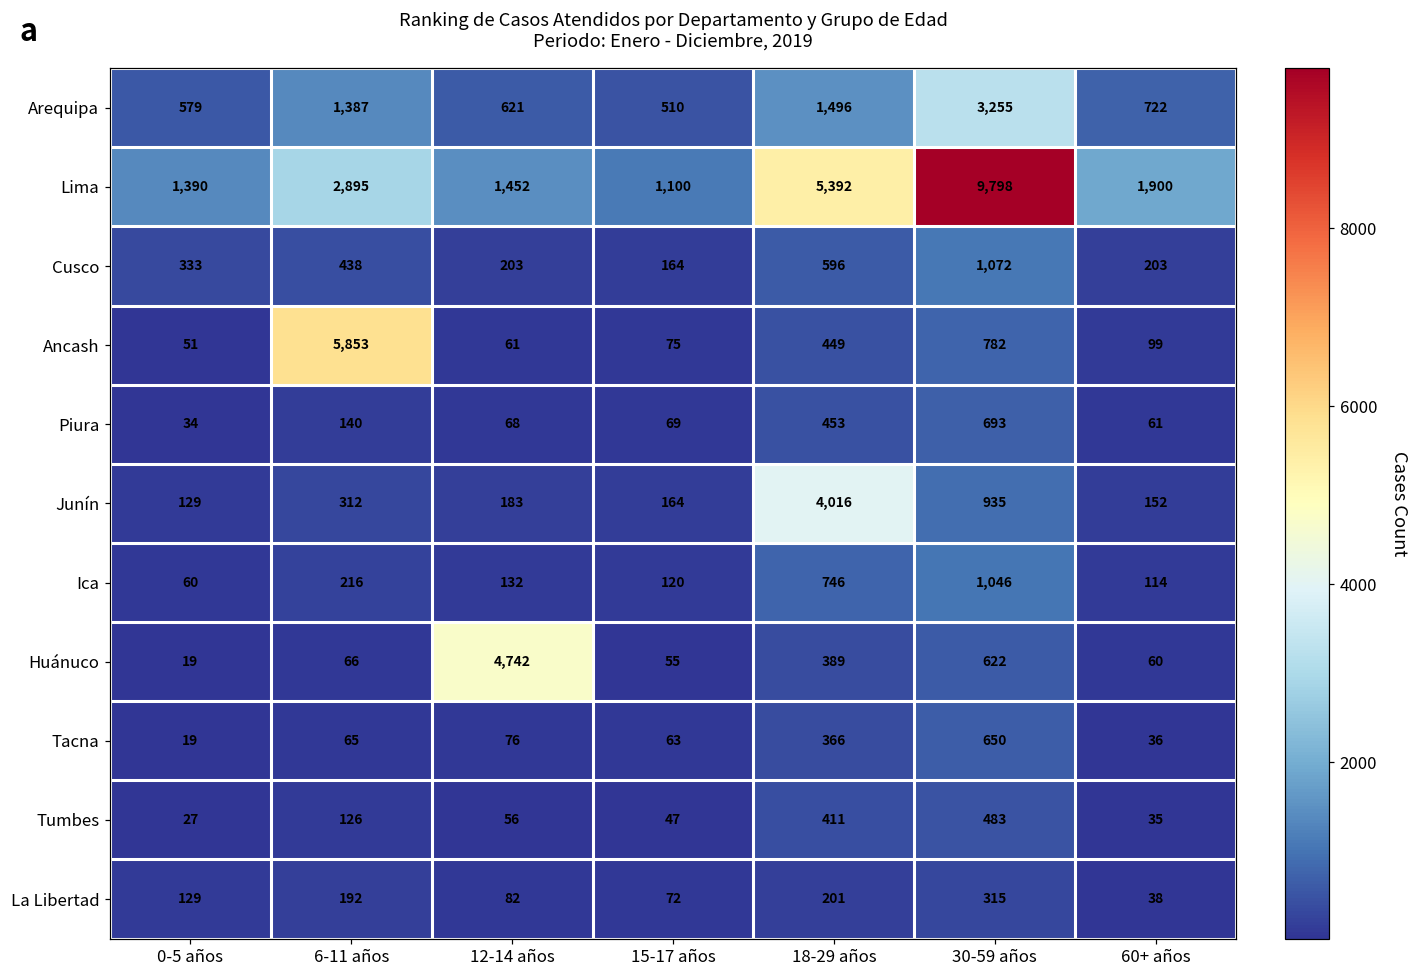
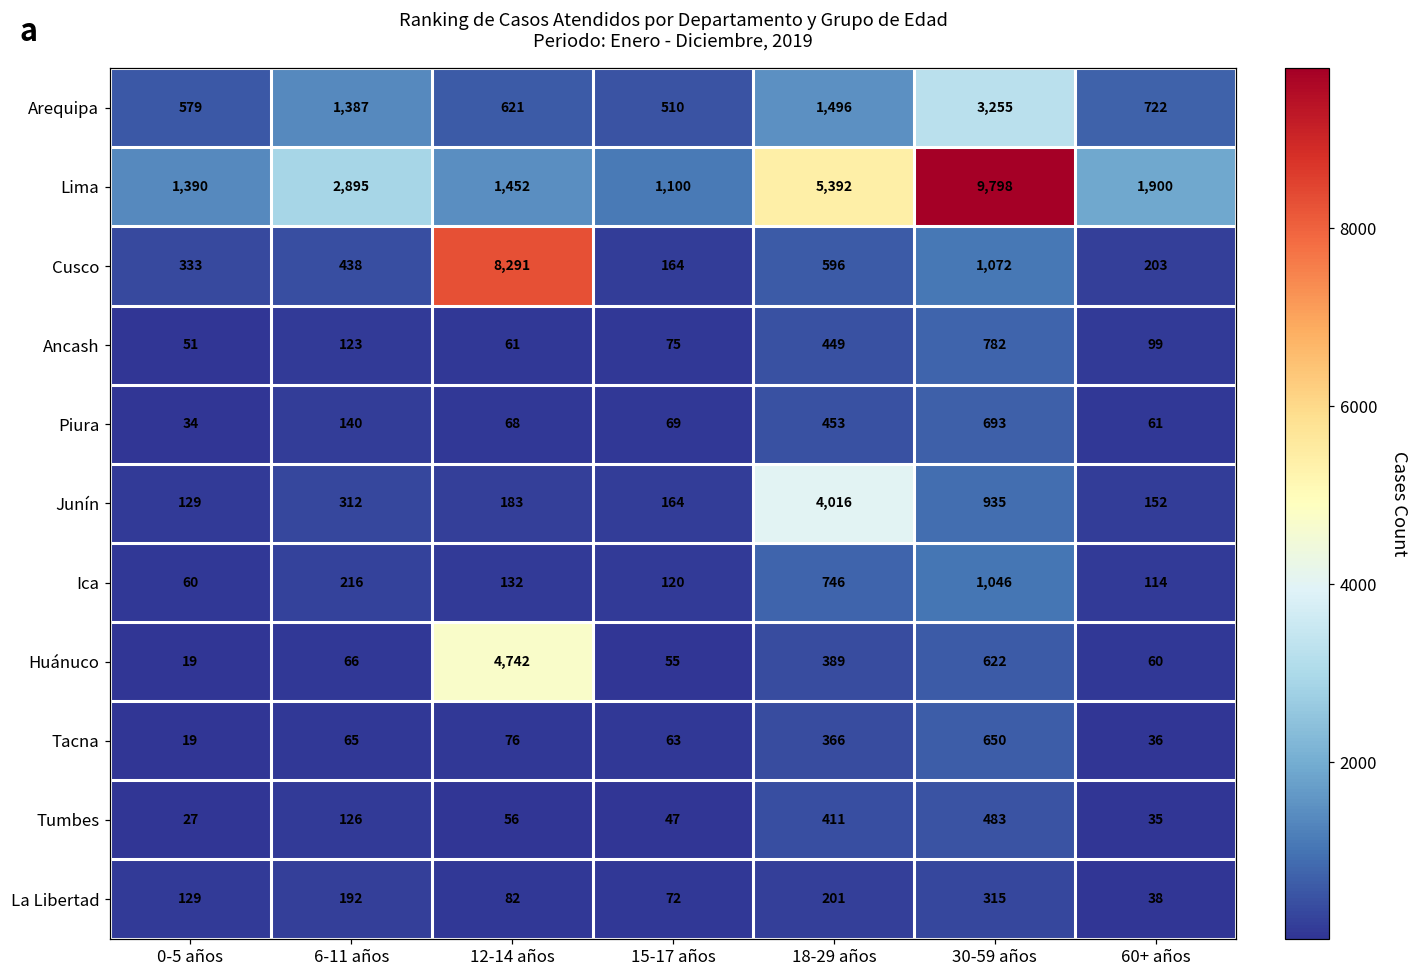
  {
    "Arequipa": {
      "0-5 años": "579",
      "6-11 años": "1,387",
      "12-14 años": "621",
      "15-17 años": "510",
      "18-29 años": "1,496",
      "30-59 años": "3,255",
      "60+ años": "722"
    },
    "Lima": {
      "0-5 años": "1,390",
      "6-11 años": "2,895",
      "12-14 años": "1,452",
      "15-17 años": "1,100",
      "18-29 años": "5,392",
      "30-59 años": "9,798",
      "60+ años": "1,900"
    },
    "Cusco": {
      "0-5 años": "333",
      "6-11 años": "438",
-     "12-14 años": "203",
+     "12-14 años": "8,291",
      "15-17 años": "164",
      "18-29 años": "596",
      "30-59 años": "1,072",
      "60+ años": "203"
    },
    "Ancash": {
      "0-5 años": "51",
-     "6-11 años": "5,853",
+     "6-11 años": "123",
      "12-14 años": "61",
      "15-17 años": "75",
      "18-29 años": "449",
      "30-59 años": "782",
      "60+ años": "99"
    },
    "Piura": {
      "0-5 años": "34",
      "6-11 años": "140",
      "12-14 años": "68",
      "15-17 años": "69",
      "18-29 años": "453",
      "30-59 años": "693",
      "60+ años": "61"
    },
    "Junín": {
      "0-5 años": "129",
      "6-11 años": "312",
      "12-14 años": "183",
      "15-17 años": "164",
      "18-29 años": "4,016",
      "30-59 años": "935",
      "60+ años": "152"
    },
    "Ica": {
      "0-5 años": "60",
      "6-11 años": "216",
      "12-14 años": "132",
      "15-17 años": "120",
      "18-29 años": "746",
      "30-59 años": "1,046",
      "60+ años": "114"
    },
    "Huánuco": {
      "0-5 años": "19",
      "6-11 años": "66",
      "12-14 años": "4,742",
      "15-17 años": "55",
      "18-29 años": "389",
      "30-59 años": "622",
      "60+ años": "60"
    },
    "Tacna": {
      "0-5 años": "19",
      "6-11 años": "65",
      "12-14 años": "76",
      "15-17 años": "63",
      "18-29 años": "366",
      "30-59 años": "650",
      "60+ años": "36"
    },
    "Tumbes": {
      "0-5 años": "27",
      "6-11 años": "126",
      "12-14 años": "56",
      "15-17 años": "47",
      "18-29 años": "411",
      "30-59 años": "483",
      "60+ años": "35"
    },
    "La Libertad": {
      "0-5 años": "129",
      "6-11 años": "192",
      "12-14 años": "82",
      "15-17 años": "72",
      "18-29 años": "201",
      "30-59 años": "315",
      "60+ años": "38"
    }
  }
